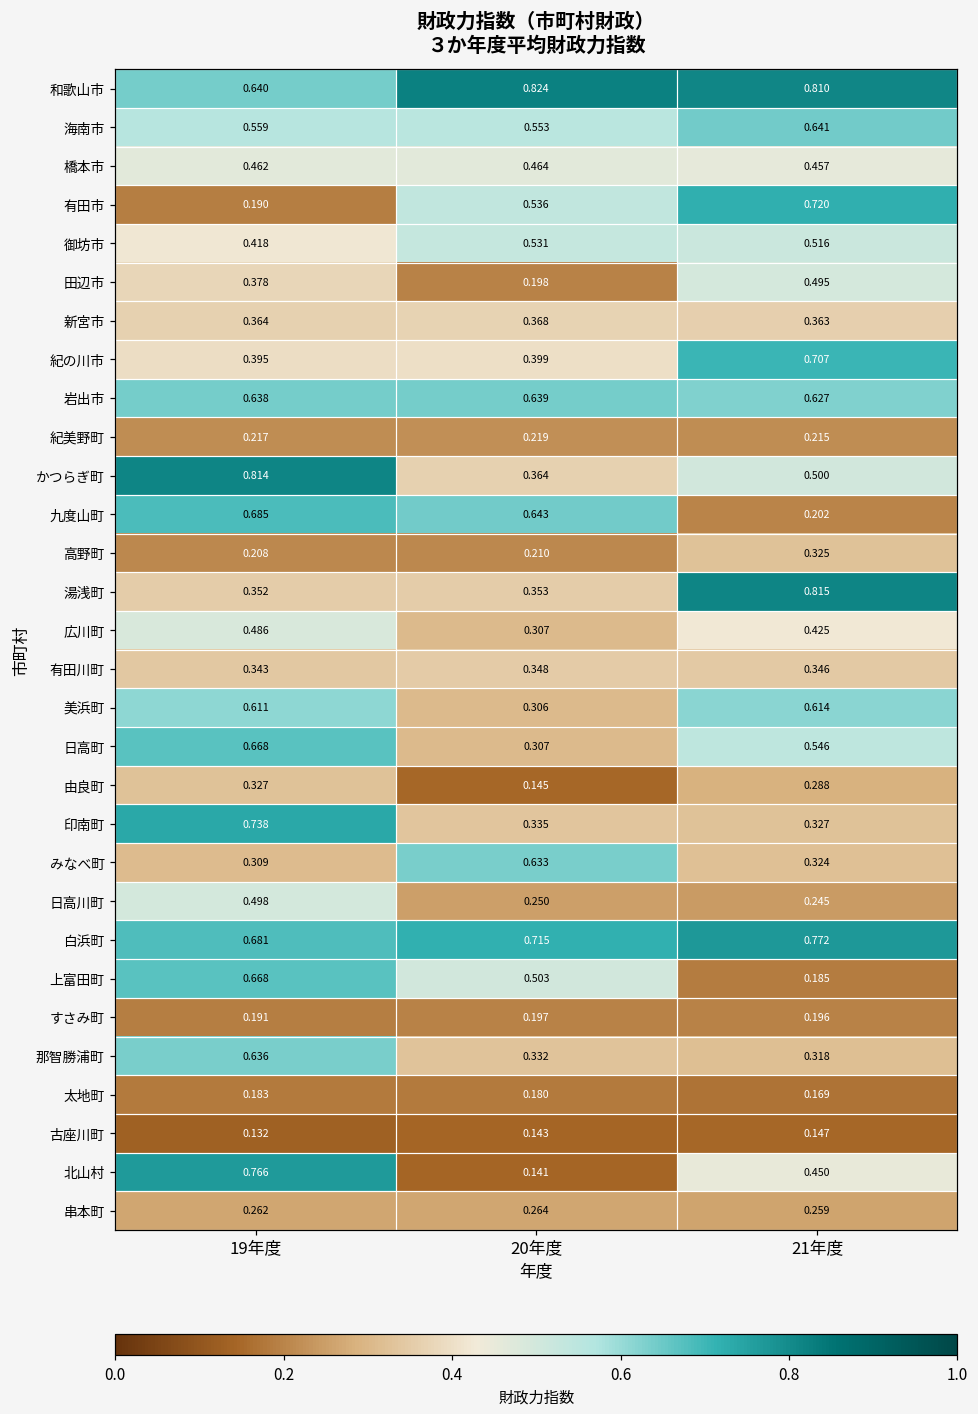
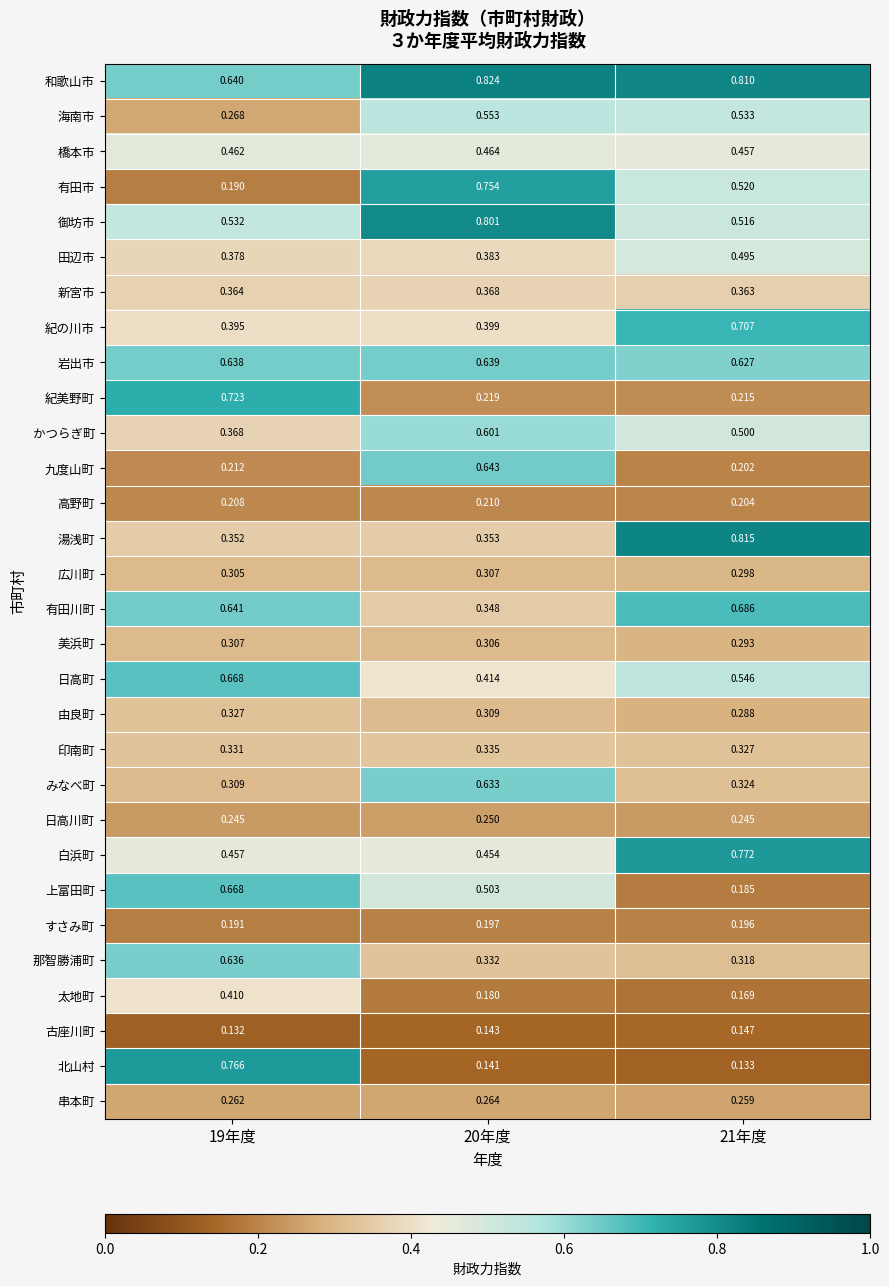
  {
    "和歌山市": {
      "19年度": 0.640,
      "20年度": 0.824,
      "21年度": 0.810
    },
    "海南市": {
-     "19年度": 0.559,
+     "19年度": 0.268,
      "20年度": 0.553,
-     "21年度": 0.641
+     "21年度": 0.533
    },
    "橋本市": {
      "19年度": 0.462,
      "20年度": 0.464,
      "21年度": 0.457
    },
    "有田市": {
      "19年度": 0.190,
-     "20年度": 0.536,
-     "21年度": 0.720
+     "20年度": 0.754,
+     "21年度": 0.520
    },
    "御坊市": {
-     "19年度": 0.418,
-     "20年度": 0.531,
+     "19年度": 0.532,
+     "20年度": 0.801,
      "21年度": 0.516
    },
    "田辺市": {
      "19年度": 0.378,
-     "20年度": 0.198,
+     "20年度": 0.383,
      "21年度": 0.495
    },
    "新宮市": {
      "19年度": 0.364,
      "20年度": 0.368,
      "21年度": 0.363
    },
    "紀の川市": {
      "19年度": 0.395,
      "20年度": 0.399,
      "21年度": 0.707
    },
    "岩出市": {
      "19年度": 0.638,
      "20年度": 0.639,
      "21年度": 0.627
    },
    "紀美野町": {
-     "19年度": 0.217,
+     "19年度": 0.723,
      "20年度": 0.219,
      "21年度": 0.215
    },
    "かつらぎ町": {
-     "19年度": 0.814,
-     "20年度": 0.364,
+     "19年度": 0.368,
+     "20年度": 0.601,
      "21年度": 0.500
    },
    "九度山町": {
-     "19年度": 0.685,
+     "19年度": 0.212,
      "20年度": 0.643,
      "21年度": 0.202
    },
    "高野町": {
      "19年度": 0.208,
      "20年度": 0.210,
-     "21年度": 0.325
+     "21年度": 0.204
    },
    "湯浅町": {
      "19年度": 0.352,
      "20年度": 0.353,
      "21年度": 0.815
    },
    "広川町": {
-     "19年度": 0.486,
+     "19年度": 0.305,
      "20年度": 0.307,
-     "21年度": 0.425
+     "21年度": 0.298
    },
    "有田川町": {
-     "19年度": 0.343,
+     "19年度": 0.641,
      "20年度": 0.348,
-     "21年度": 0.346
+     "21年度": 0.686
    },
    "美浜町": {
-     "19年度": 0.611,
+     "19年度": 0.307,
      "20年度": 0.306,
-     "21年度": 0.614
+     "21年度": 0.293
    },
    "日高町": {
      "19年度": 0.668,
-     "20年度": 0.307,
+     "20年度": 0.414,
      "21年度": 0.546
    },
    "由良町": {
      "19年度": 0.327,
-     "20年度": 0.145,
+     "20年度": 0.309,
      "21年度": 0.288
    },
    "印南町": {
-     "19年度": 0.738,
+     "19年度": 0.331,
      "20年度": 0.335,
      "21年度": 0.327
    },
    "みなべ町": {
      "19年度": 0.309,
      "20年度": 0.633,
      "21年度": 0.324
    },
    "日高川町": {
-     "19年度": 0.498,
+     "19年度": 0.245,
      "20年度": 0.250,
      "21年度": 0.245
    },
    "白浜町": {
-     "19年度": 0.681,
-     "20年度": 0.715,
+     "19年度": 0.457,
+     "20年度": 0.454,
      "21年度": 0.772
    },
    "上富田町": {
      "19年度": 0.668,
      "20年度": 0.503,
      "21年度": 0.185
    },
    "すさみ町": {
      "19年度": 0.191,
      "20年度": 0.197,
      "21年度": 0.196
    },
    "那智勝浦町": {
      "19年度": 0.636,
      "20年度": 0.332,
      "21年度": 0.318
    },
    "太地町": {
-     "19年度": 0.183,
+     "19年度": 0.410,
      "20年度": 0.180,
      "21年度": 0.169
    },
    "古座川町": {
      "19年度": 0.132,
      "20年度": 0.143,
      "21年度": 0.147
    },
    "北山村": {
      "19年度": 0.766,
      "20年度": 0.141,
-     "21年度": 0.450
+     "21年度": 0.133
    },
    "串本町": {
      "19年度": 0.262,
      "20年度": 0.264,
      "21年度": 0.259
    }
  }
